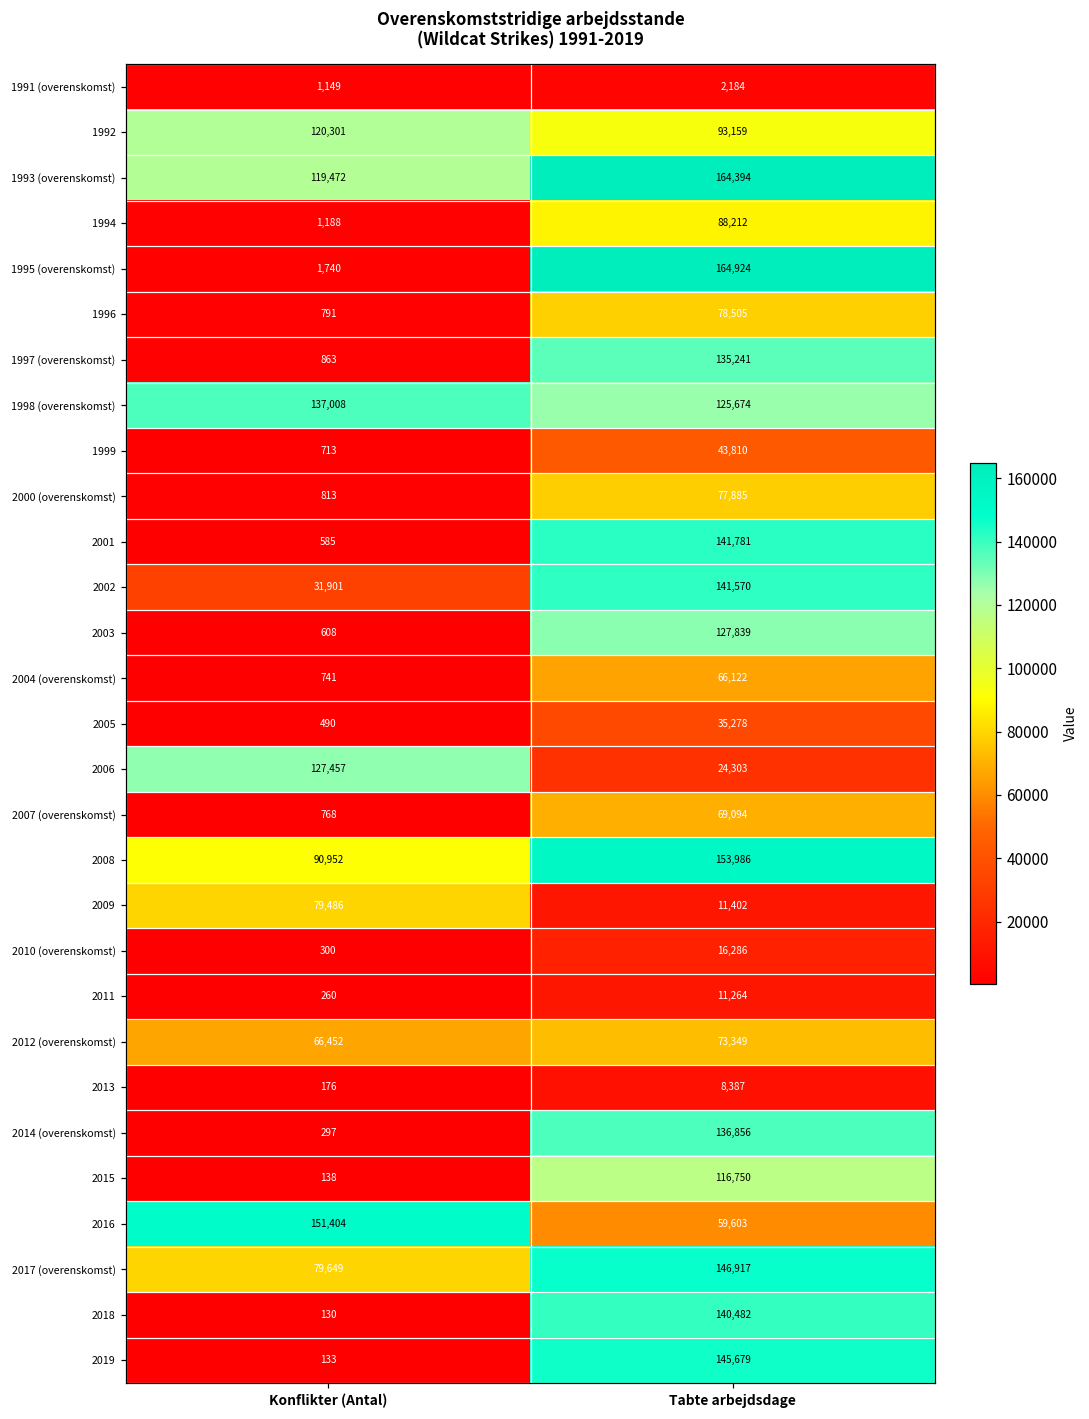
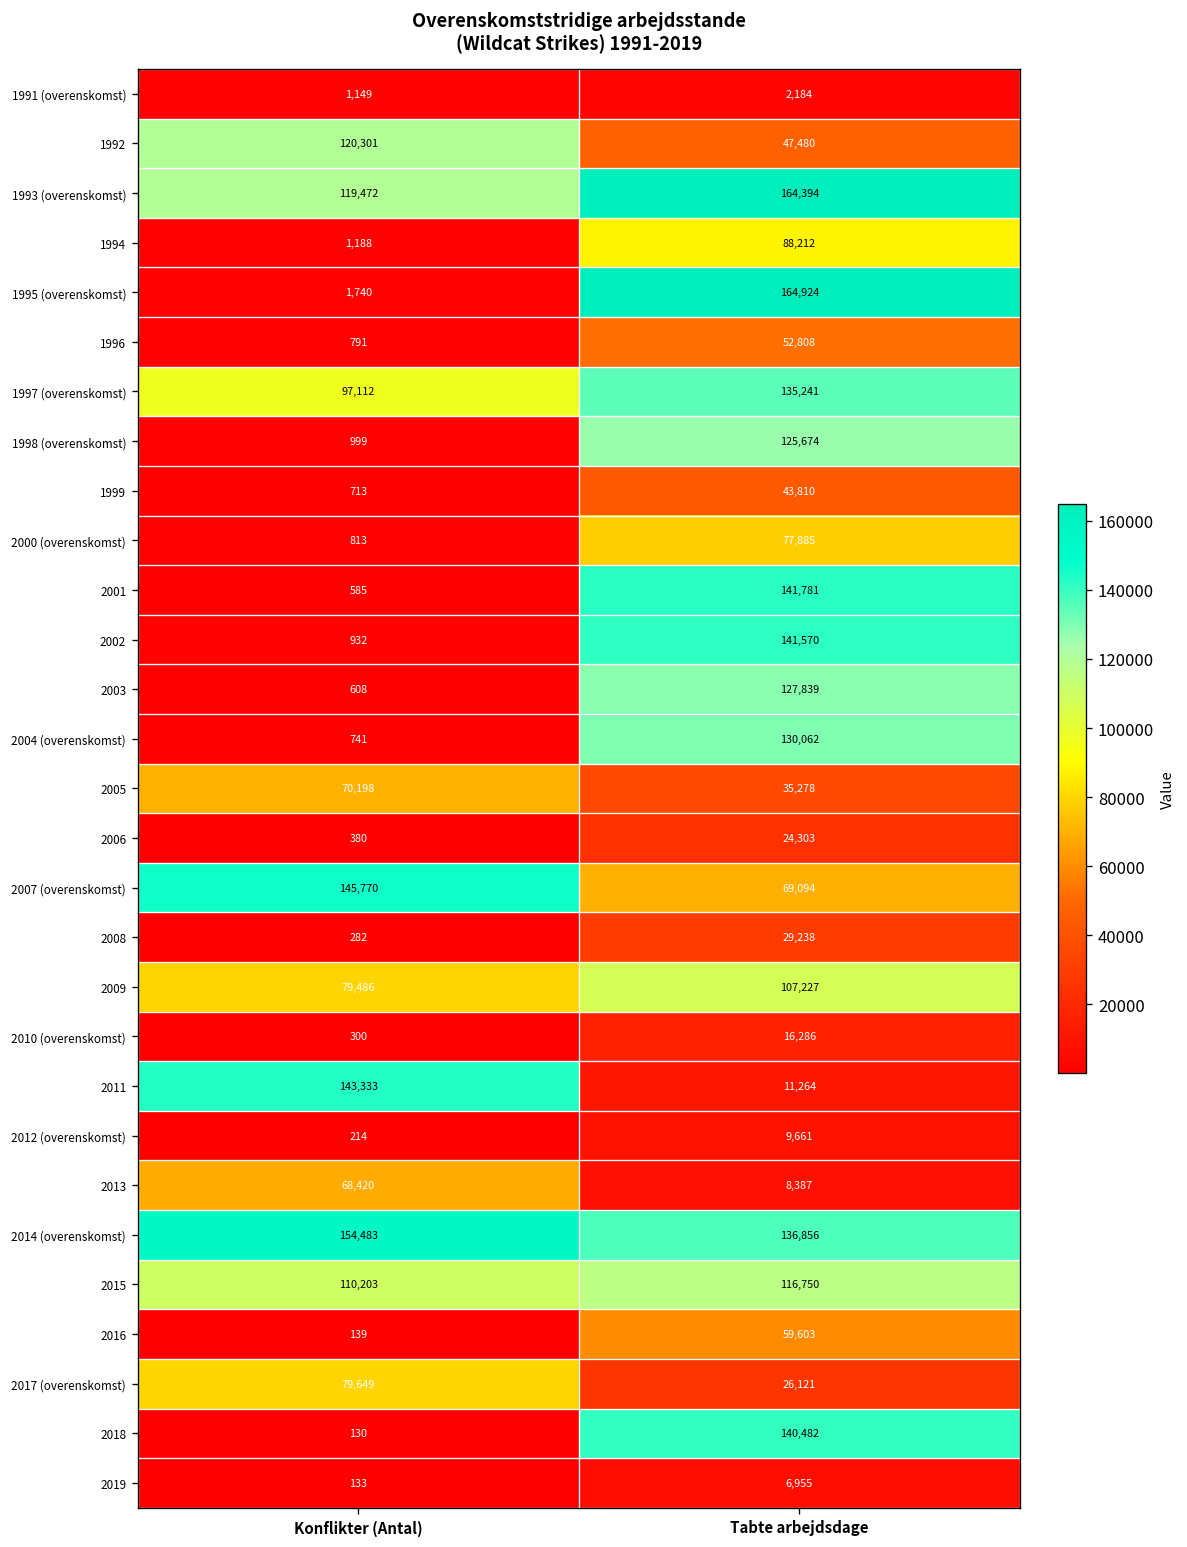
  {
    "1991 (overenskomst)": {
      "Konflikter (Antal)": "1,149",
      "Tabte arbejdsdage": "2,184"
    },
    "1992": {
      "Konflikter (Antal)": "120,301",
-     "Tabte arbejdsdage": "93,159"
+     "Tabte arbejdsdage": "47,480"
    },
    "1993 (overenskomst)": {
      "Konflikter (Antal)": "119,472",
      "Tabte arbejdsdage": "164,394"
    },
    "1994": {
      "Konflikter (Antal)": "1,188",
      "Tabte arbejdsdage": "88,212"
    },
    "1995 (overenskomst)": {
      "Konflikter (Antal)": "1,740",
      "Tabte arbejdsdage": "164,924"
    },
    "1996": {
      "Konflikter (Antal)": "791",
-     "Tabte arbejdsdage": "78,505"
+     "Tabte arbejdsdage": "52,808"
    },
    "1997 (overenskomst)": {
-     "Konflikter (Antal)": "863",
+     "Konflikter (Antal)": "97,112",
      "Tabte arbejdsdage": "135,241"
    },
    "1998 (overenskomst)": {
-     "Konflikter (Antal)": "137,008",
+     "Konflikter (Antal)": "999",
      "Tabte arbejdsdage": "125,674"
    },
    "1999": {
      "Konflikter (Antal)": "713",
      "Tabte arbejdsdage": "43,810"
    },
    "2000 (overenskomst)": {
      "Konflikter (Antal)": "813",
      "Tabte arbejdsdage": "77,885"
    },
    "2001": {
      "Konflikter (Antal)": "585",
      "Tabte arbejdsdage": "141,781"
    },
    "2002": {
-     "Konflikter (Antal)": "31,901",
+     "Konflikter (Antal)": "932",
      "Tabte arbejdsdage": "141,570"
    },
    "2003": {
      "Konflikter (Antal)": "608",
      "Tabte arbejdsdage": "127,839"
    },
    "2004 (overenskomst)": {
      "Konflikter (Antal)": "741",
-     "Tabte arbejdsdage": "66,122"
+     "Tabte arbejdsdage": "130,062"
    },
    "2005": {
-     "Konflikter (Antal)": "490",
+     "Konflikter (Antal)": "70,198",
      "Tabte arbejdsdage": "35,278"
    },
    "2006": {
-     "Konflikter (Antal)": "127,457",
+     "Konflikter (Antal)": "380",
      "Tabte arbejdsdage": "24,303"
    },
    "2007 (overenskomst)": {
-     "Konflikter (Antal)": "768",
+     "Konflikter (Antal)": "145,770",
      "Tabte arbejdsdage": "69,094"
    },
    "2008": {
-     "Konflikter (Antal)": "90,952",
-     "Tabte arbejdsdage": "153,986"
+     "Konflikter (Antal)": "282",
+     "Tabte arbejdsdage": "29,238"
    },
    "2009": {
      "Konflikter (Antal)": "79,486",
-     "Tabte arbejdsdage": "11,402"
+     "Tabte arbejdsdage": "107,227"
    },
    "2010 (overenskomst)": {
      "Konflikter (Antal)": "300",
      "Tabte arbejdsdage": "16,286"
    },
    "2011": {
-     "Konflikter (Antal)": "260",
+     "Konflikter (Antal)": "143,333",
      "Tabte arbejdsdage": "11,264"
    },
    "2012 (overenskomst)": {
-     "Konflikter (Antal)": "66,452",
-     "Tabte arbejdsdage": "73,349"
+     "Konflikter (Antal)": "214",
+     "Tabte arbejdsdage": "9,661"
    },
    "2013": {
-     "Konflikter (Antal)": "176",
+     "Konflikter (Antal)": "68,420",
      "Tabte arbejdsdage": "8,387"
    },
    "2014 (overenskomst)": {
-     "Konflikter (Antal)": "297",
+     "Konflikter (Antal)": "154,483",
      "Tabte arbejdsdage": "136,856"
    },
    "2015": {
-     "Konflikter (Antal)": "138",
+     "Konflikter (Antal)": "110,203",
      "Tabte arbejdsdage": "116,750"
    },
    "2016": {
-     "Konflikter (Antal)": "151,404",
+     "Konflikter (Antal)": "139",
      "Tabte arbejdsdage": "59,603"
    },
    "2017 (overenskomst)": {
      "Konflikter (Antal)": "79,649",
-     "Tabte arbejdsdage": "146,917"
+     "Tabte arbejdsdage": "26,121"
    },
    "2018": {
      "Konflikter (Antal)": "130",
      "Tabte arbejdsdage": "140,482"
    },
    "2019": {
      "Konflikter (Antal)": "133",
-     "Tabte arbejdsdage": "145,679"
+     "Tabte arbejdsdage": "6,955"
    }
  }
